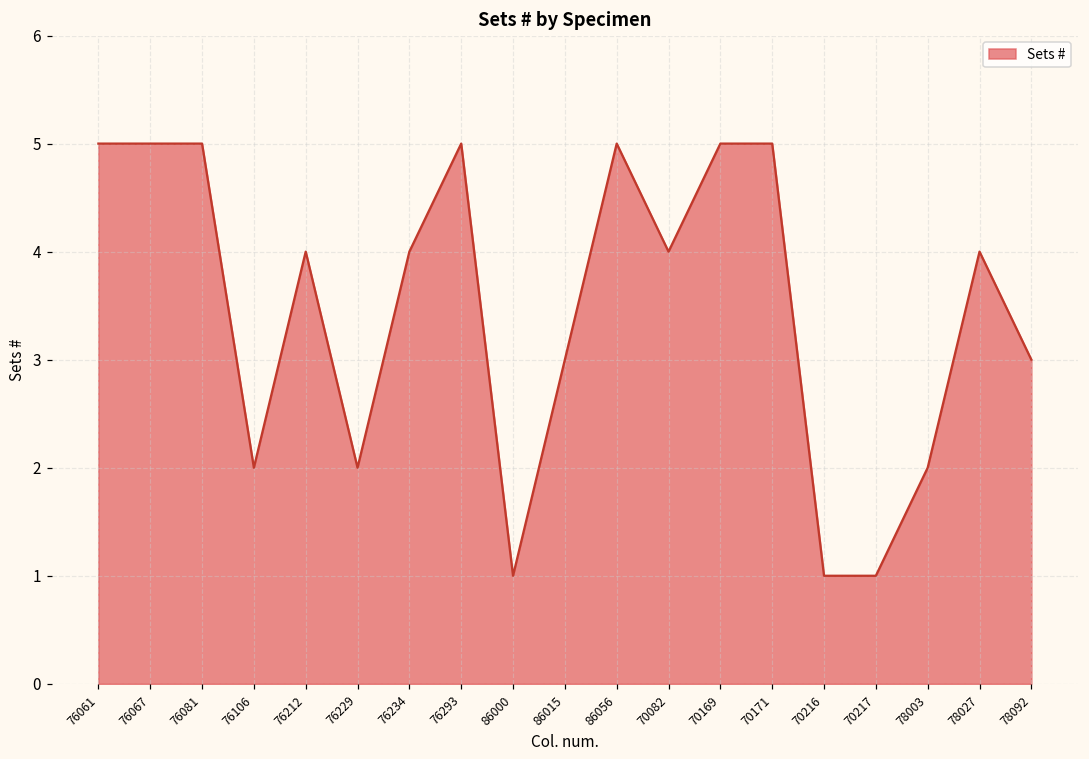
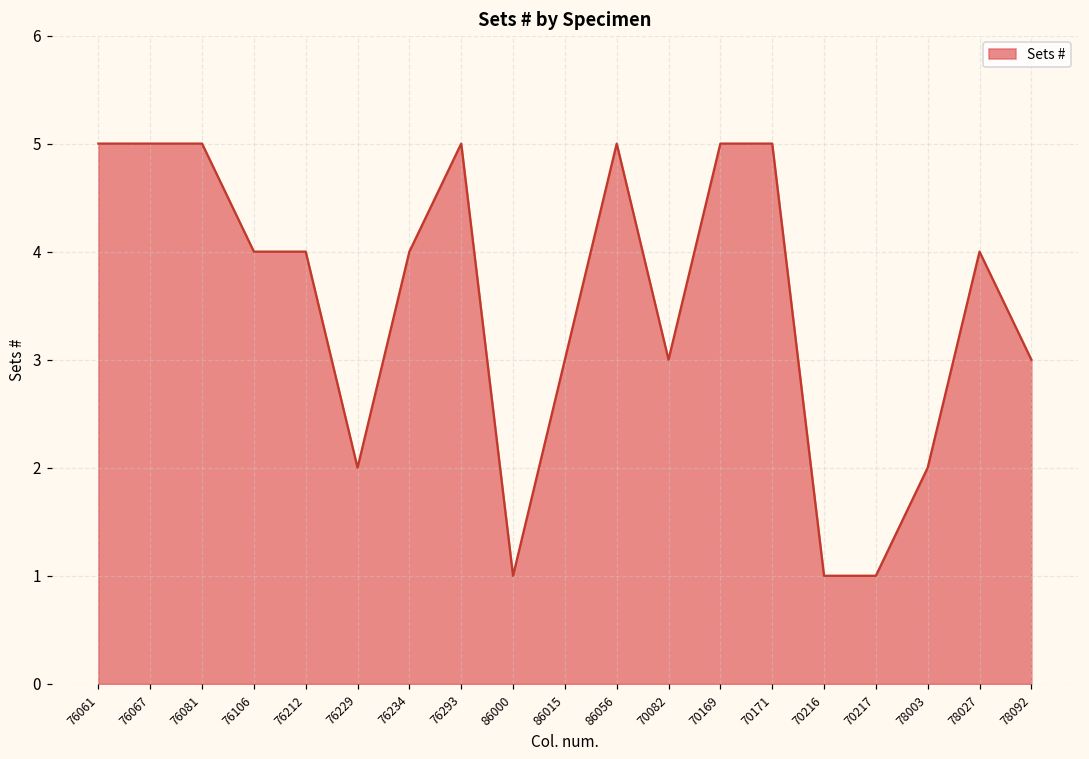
  {
    "76061": 5,
    "76067": 5,
    "76081": 5,
-   "76106": 2,
+   "76106": 4,
    "76212": 4,
    "76229": 2,
    "76234": 4,
    "76293": 5,
    "86000": 1,
    "86015": 3,
    "86056": 5,
-   "70082": 4,
+   "70082": 3,
    "70169": 5,
    "70171": 5,
    "70216": 1,
    "70217": 1,
    "78003": 2,
    "78027": 4,
    "78092": 3
  }
